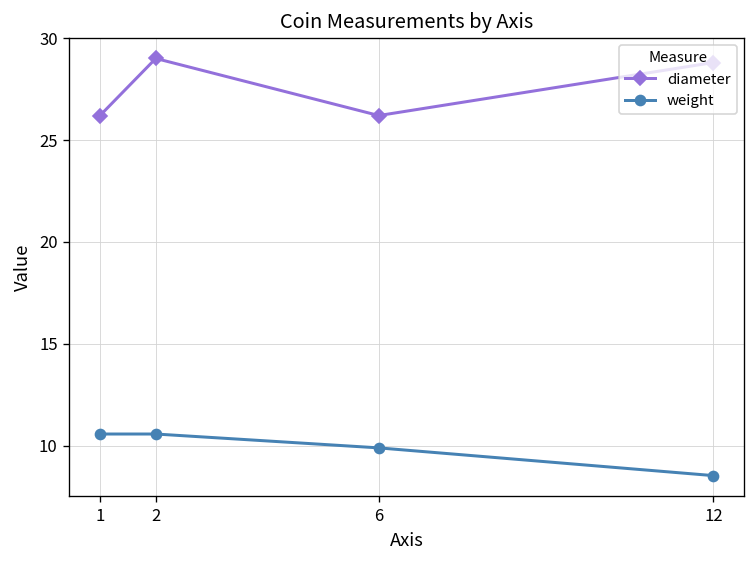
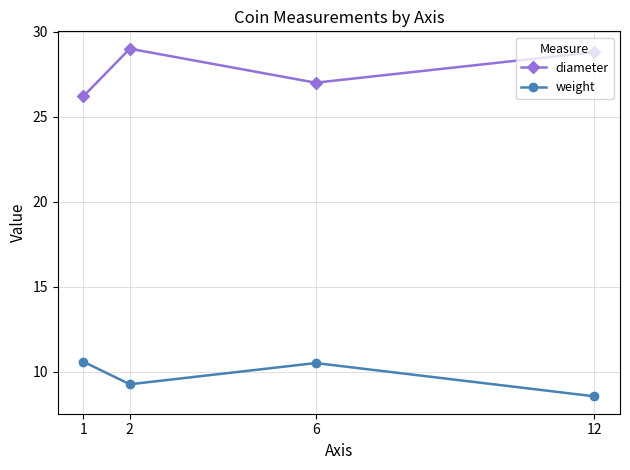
  {
    "diameter": {
      "1": 26.2,
      "2": 29.0,
-     "6": 26.2
+     "6": 27.0
    },
    "weight": {
      "1": 10.6,
-     "2": 10.6,
-     "6": 9.9,
+     "2": 9.3,
+     "6": 10.5,
      "12": 8.5
    }
  }
